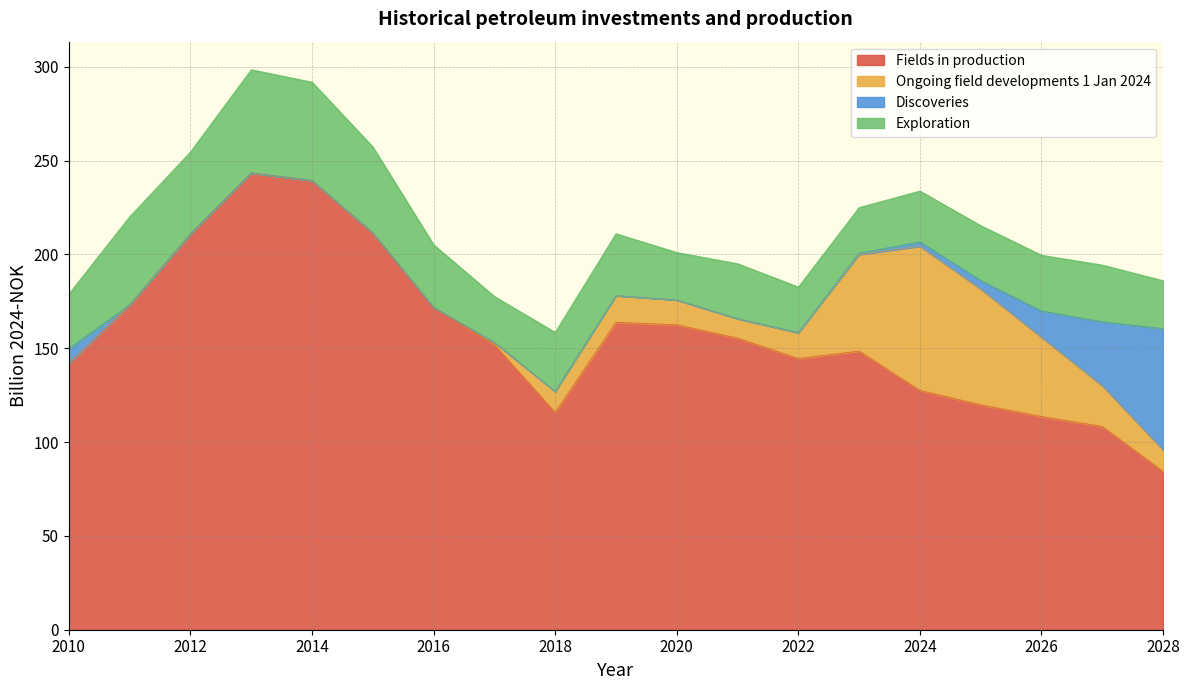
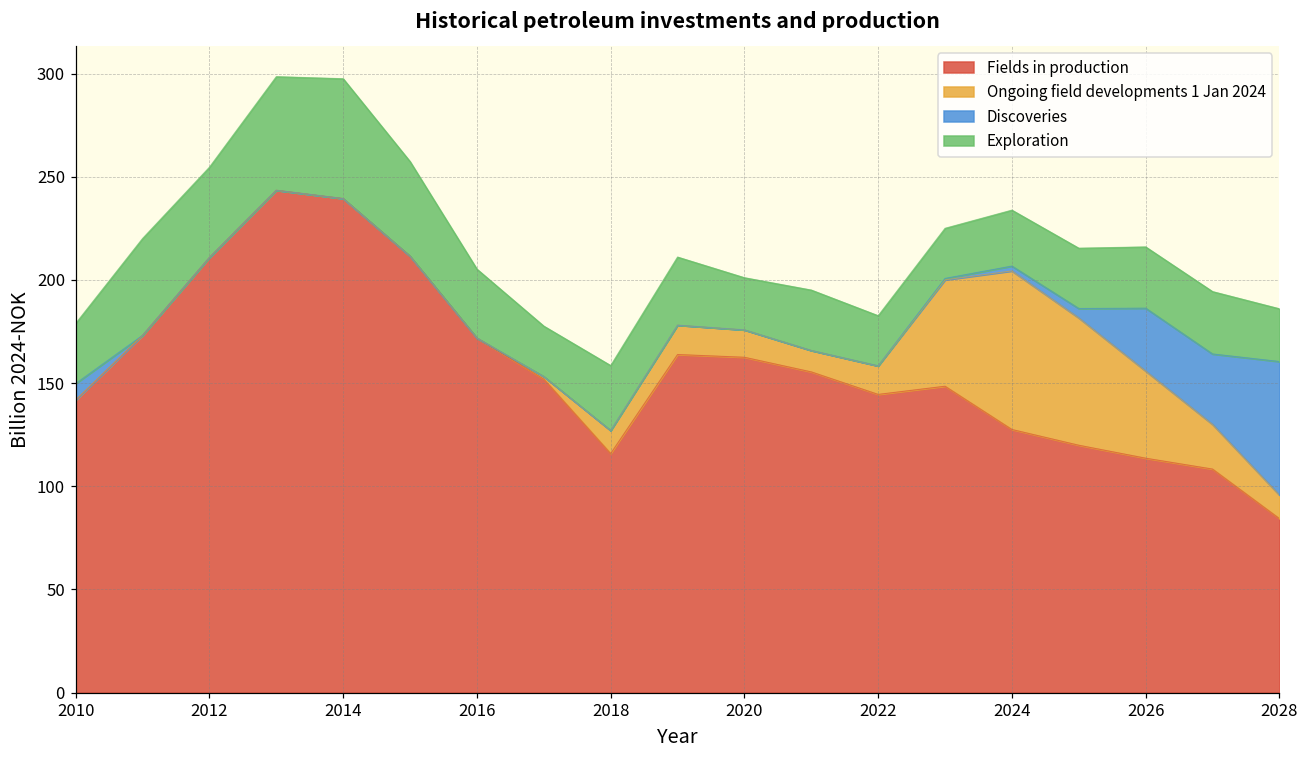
  {
    "Fields in production": {
      "2018": 116,
      "2020": 163,
      "2022": 145,
      "2024": 128,
      "2026": 114,
      "2028": 84
    },
    "Ongoing field developments 1 Jan 2024": {
      "2024": 77,
      "2026": 42,
      "2028": 11
    },
    "Discoveries": {
      "2010": 8,
      "2024": 2,
-     "2026": 14,
+     "2026": 30,
      "2028": 65
    },
    "Exploration": {
      "2010": 29,
      "2012": 44,
-     "2014": 52,
+     "2014": 58,
      "2016": 33,
      "2018": 31,
      "2020": 25,
      "2022": 24,
      "2024": 27,
      "2026": 30,
      "2028": 26
    }
  }
